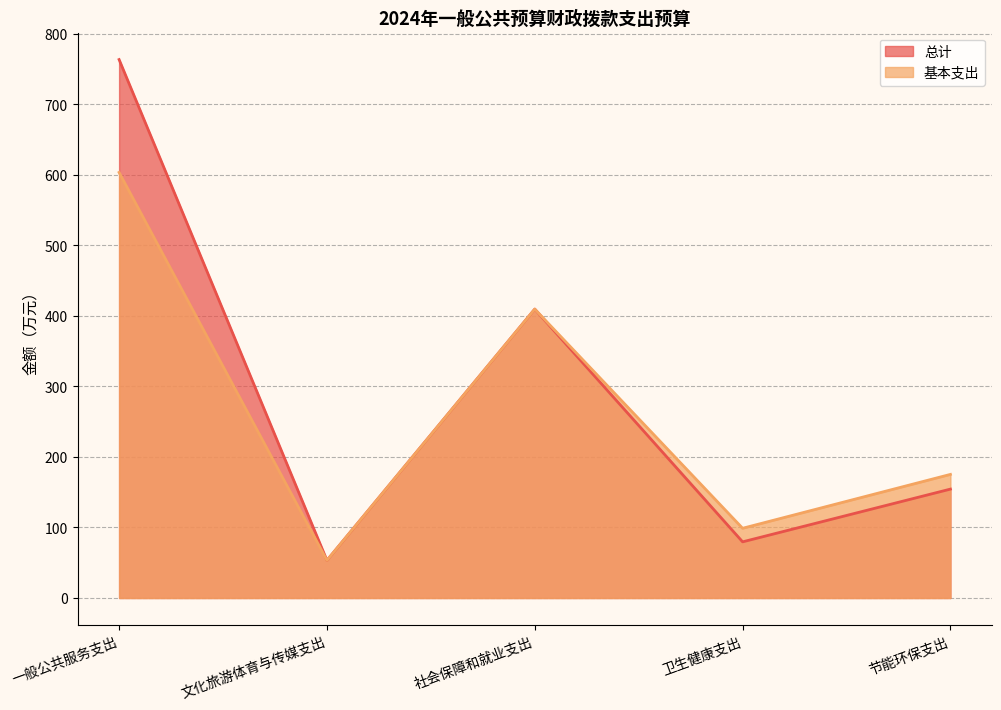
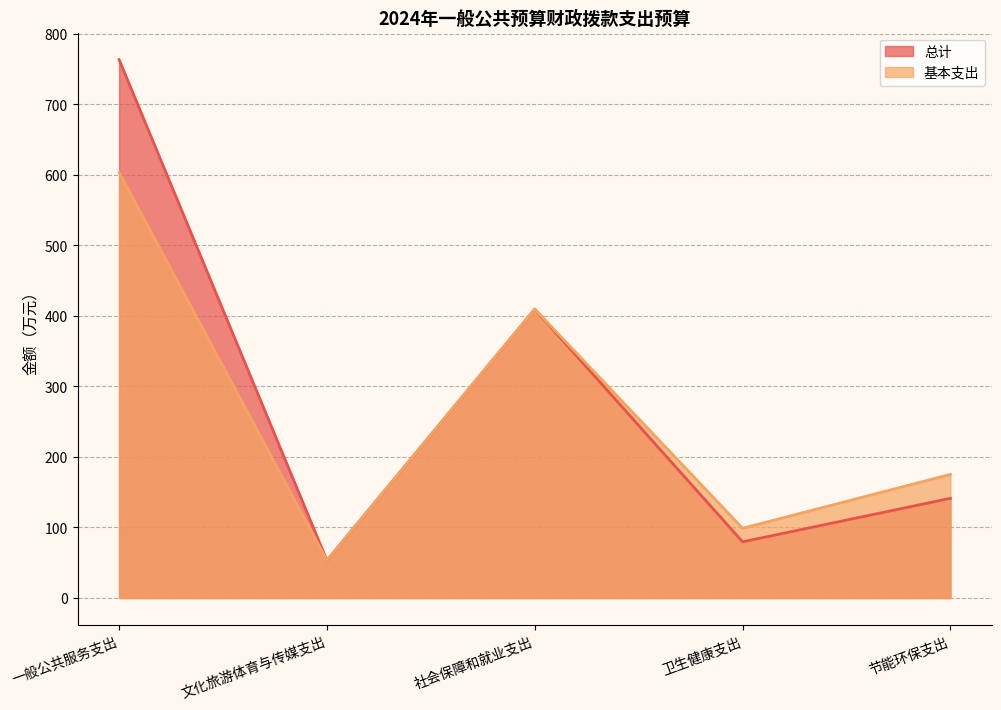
  {
    "总计": {
      "一般公共服务支出": 760,
      "卫生健康支出": 80,
-     "节能环保支出": 150
+     "节能环保支出": 140
    },
    "基本支出": {
      "一般公共服务支出": 600,
      "卫生健康支出": 100,
      "节能环保支出": 180
    }
  }
